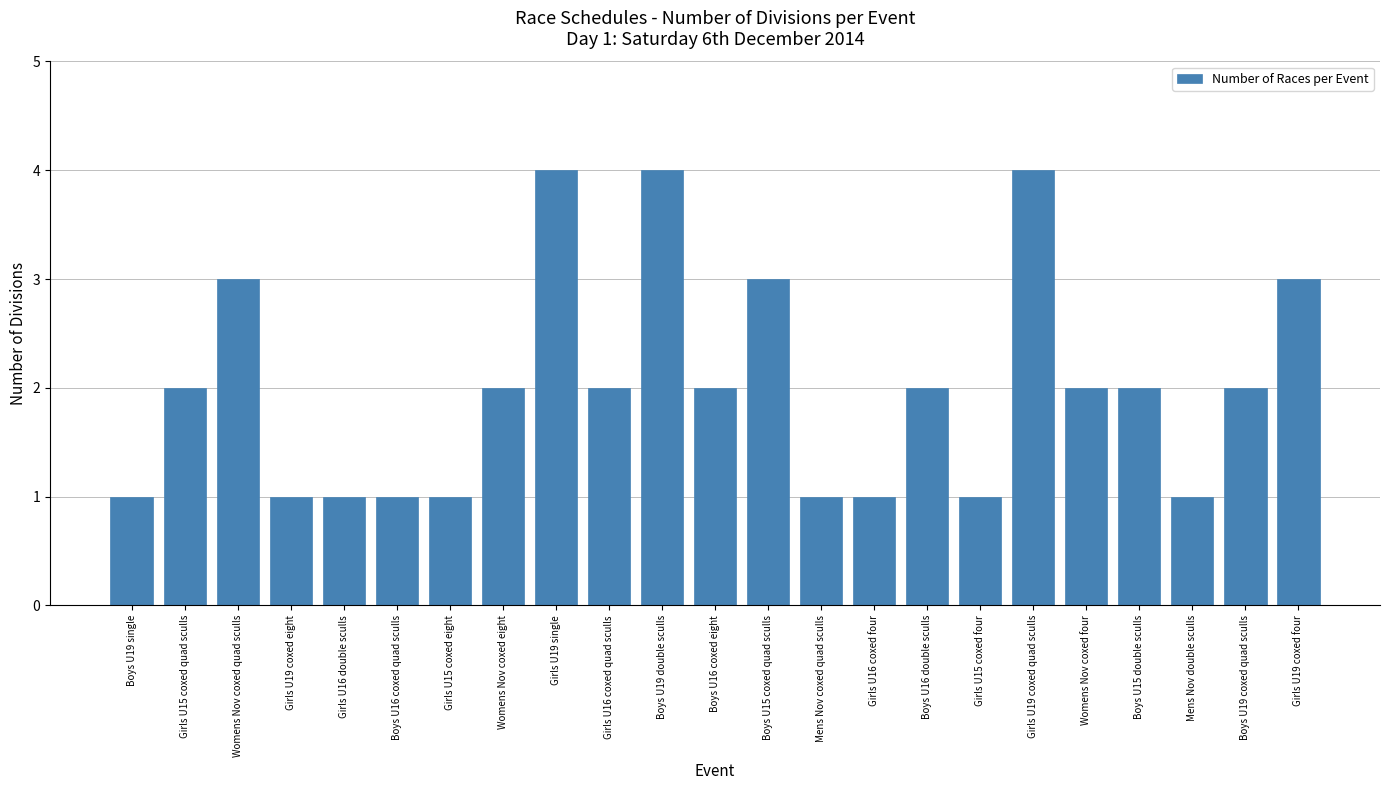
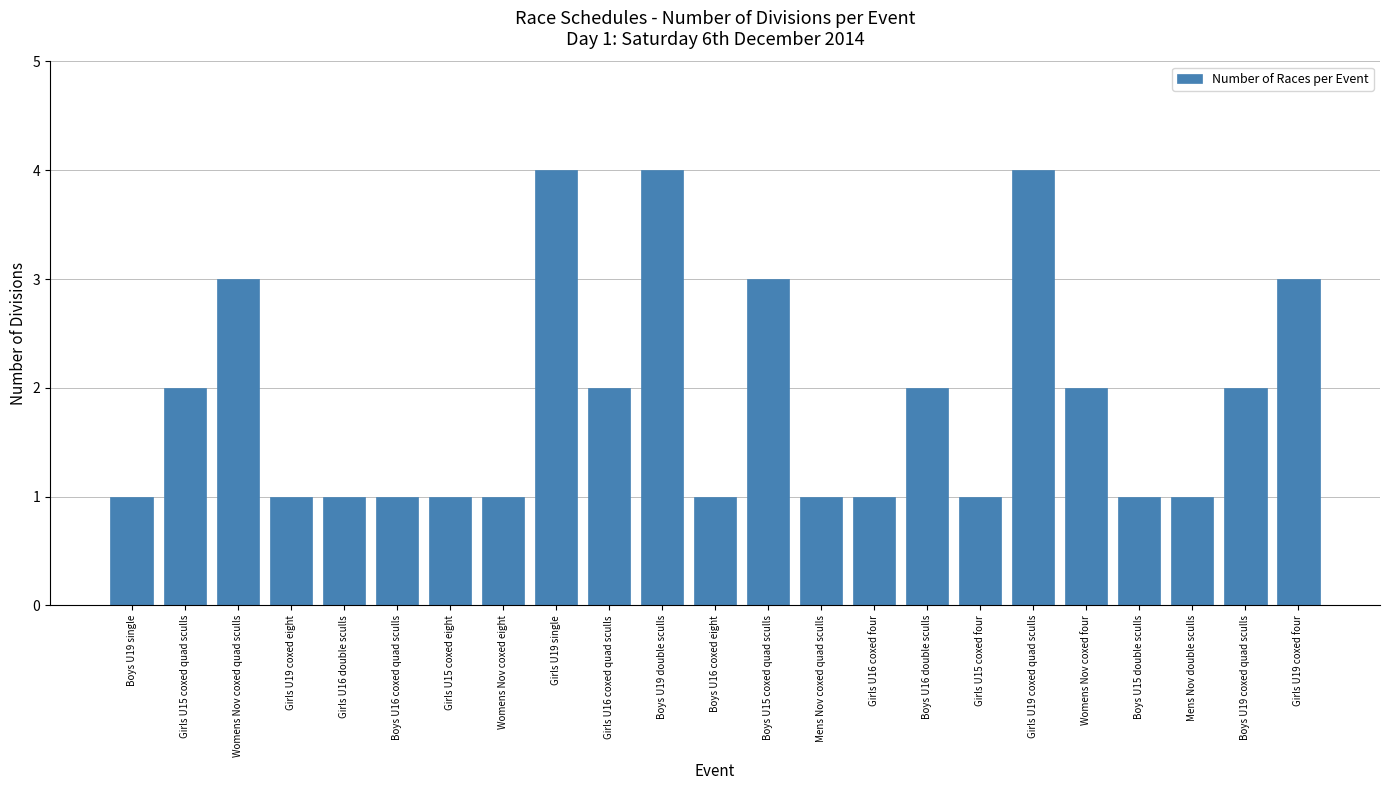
  {
    "Boys U19 single": 1,
    "Girls U15 coxed quad sculls": 2,
    "Womens Nov coxed quad sculls": 3,
    "Girls U19 coxed eight": 1,
    "Girls U16 double sculls": 1,
    "Boys U16 coxed quad sculls": 1,
    "Girls U15 coxed eight": 1,
-   "Womens Nov coxed eight": 2,
+   "Womens Nov coxed eight": 1,
    "Girls U19 single": 4,
    "Girls U16 coxed quad sculls": 2,
    "Boys U19 double sculls": 4,
-   "Boys U16 coxed eight": 2,
+   "Boys U16 coxed eight": 1,
    "Boys U15 coxed quad sculls": 3,
    "Mens Nov coxed quad sculls": 1,
    "Girls U16 coxed four": 1,
    "Boys U16 double sculls": 2,
    "Girls U15 coxed four": 1,
    "Girls U19 coxed quad sculls": 4,
    "Womens Nov coxed four": 2,
-   "Boys U15 double sculls": 2,
+   "Boys U15 double sculls": 1,
    "Mens Nov double sculls": 1,
    "Boys U19 coxed quad sculls": 2,
    "Girls U19 coxed four": 3
  }
